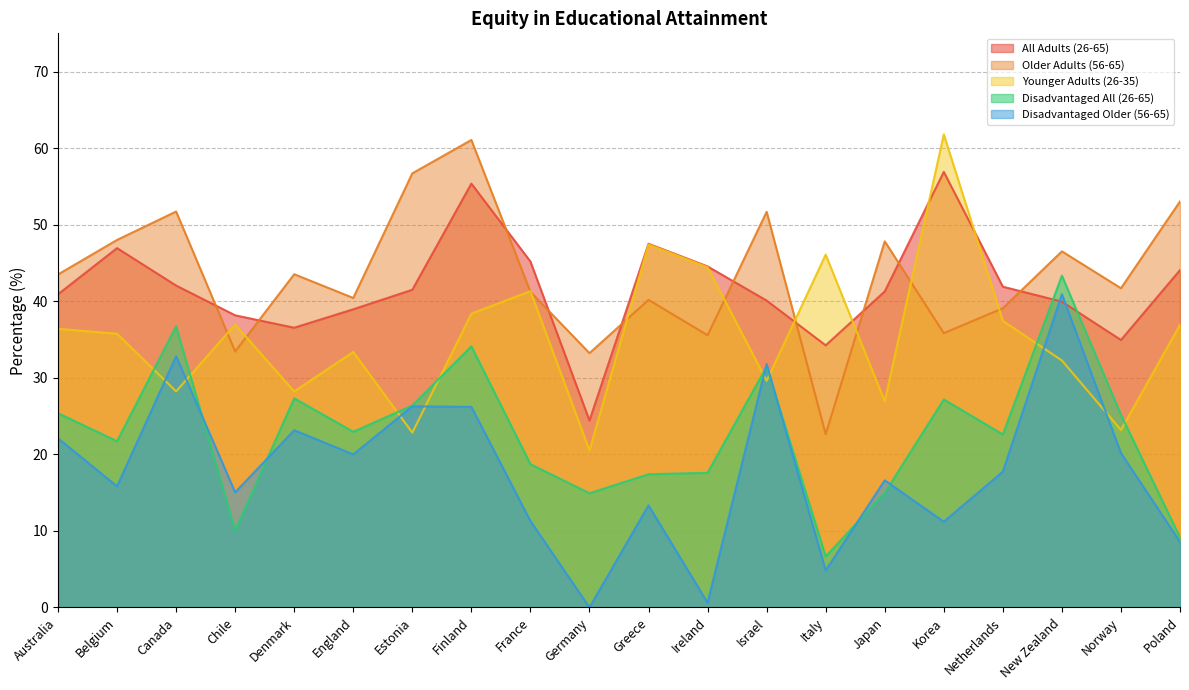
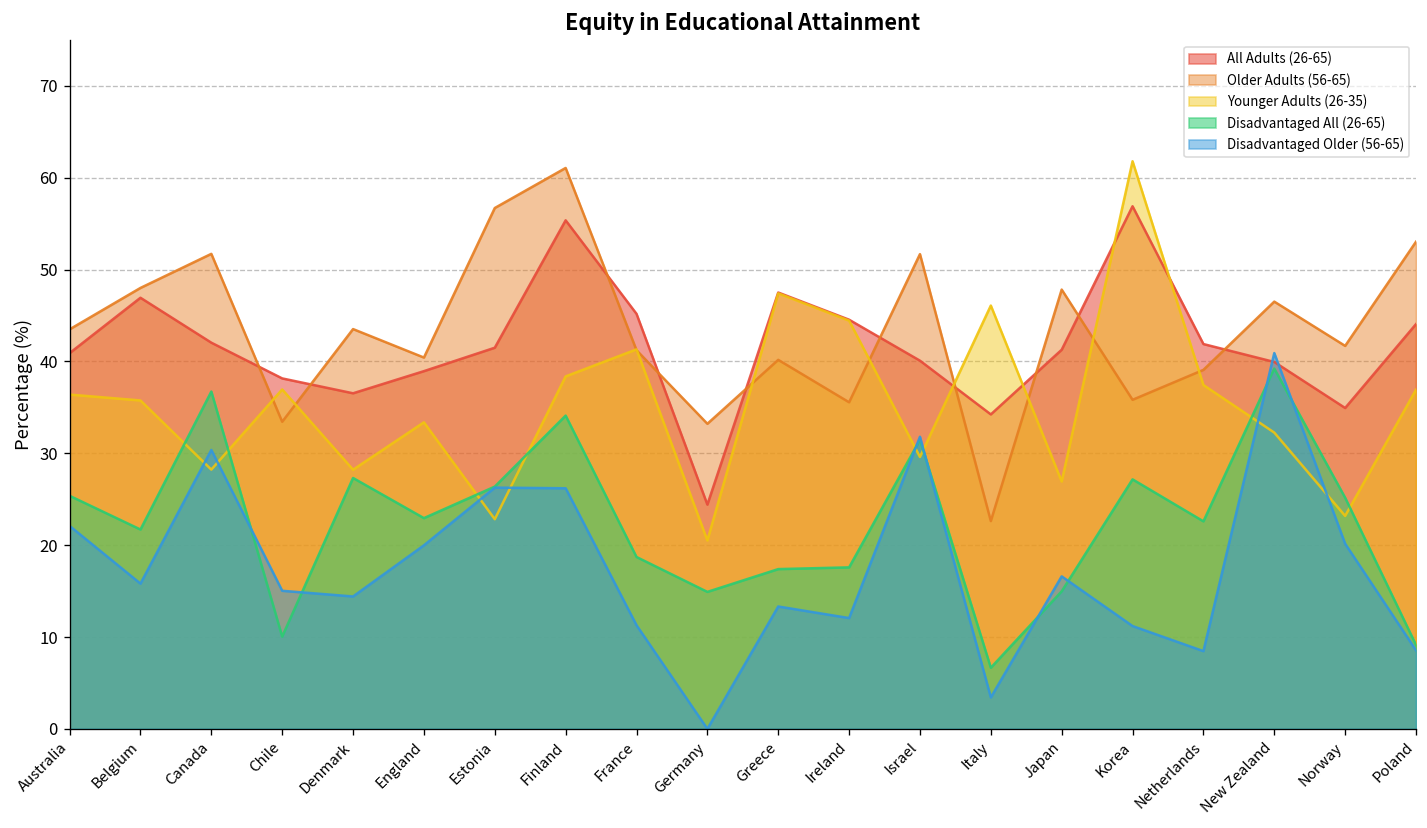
  {
    "Disadvantaged All (26-65)": {
      "Australia": 25,
      "Belgium": 22,
      "Canada": 37,
      "Chile": 10,
      "Denmark": 27,
      "England": 23,
      "Finland": 34,
      "France": 19,
      "Germany": 15,
      "Greece": 17,
      "Ireland": 18,
      "Israel": 31,
      "Italy": 7,
      "Japan": 15,
      "Korea": 27,
      "Netherlands": 23,
-     "New Zealand": 43,
+     "New Zealand": 39,
      "Norway": 25,
      "Poland": 9
    },
    "Disadvantaged Older (56-65)": {
      "Australia": 22,
      "Belgium": 16,
-     "Canada": 33,
+     "Canada": 30,
      "Chile": 15,
-     "Denmark": 23,
+     "Denmark": 14,
      "England": 20,
      "Finland": 26,
      "France": 11,
      "Germany": 0,
      "Greece": 13,
-     "Ireland": 1,
+     "Ireland": 12,
      "Israel": 32,
-     "Italy": 5,
+     "Italy": 3,
      "Japan": 17,
      "Korea": 11,
-     "Netherlands": 18,
+     "Netherlands": 8,
      "New Zealand": 41,
      "Norway": 20,
      "Poland": 9
    }
  }
